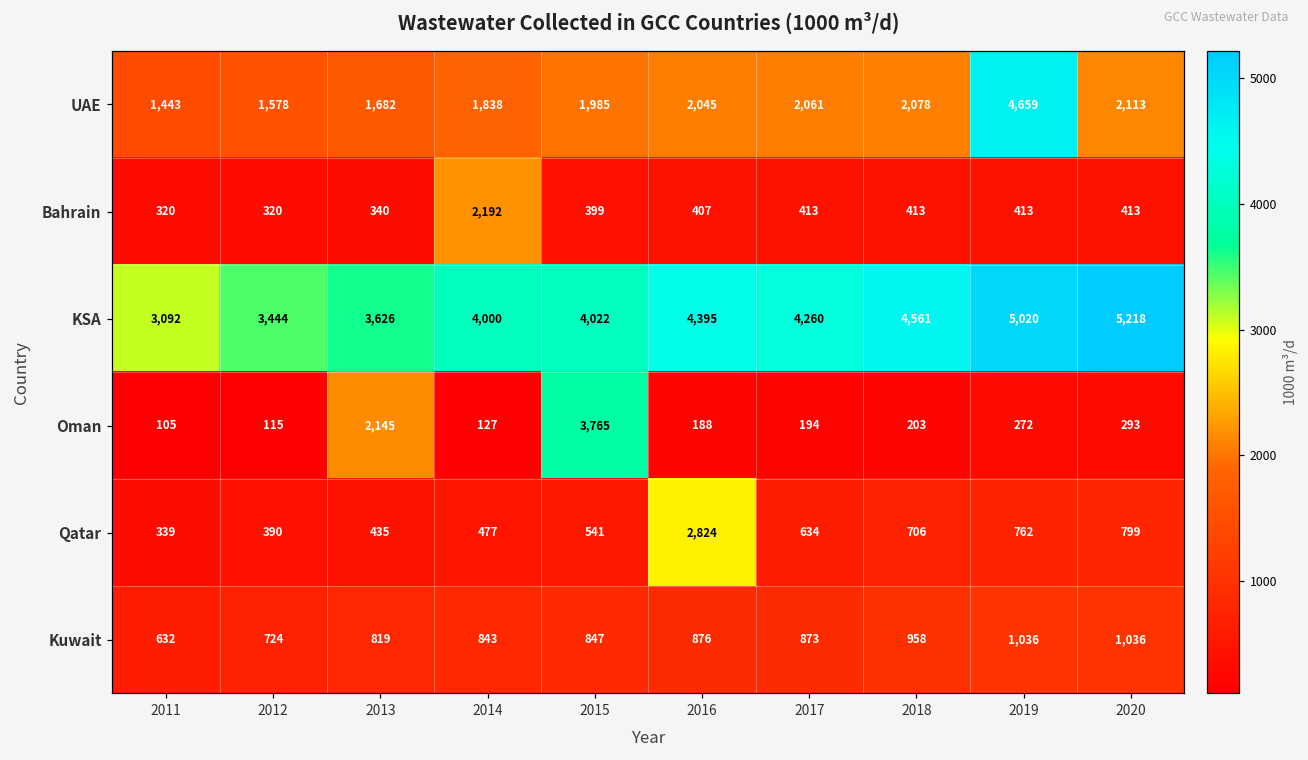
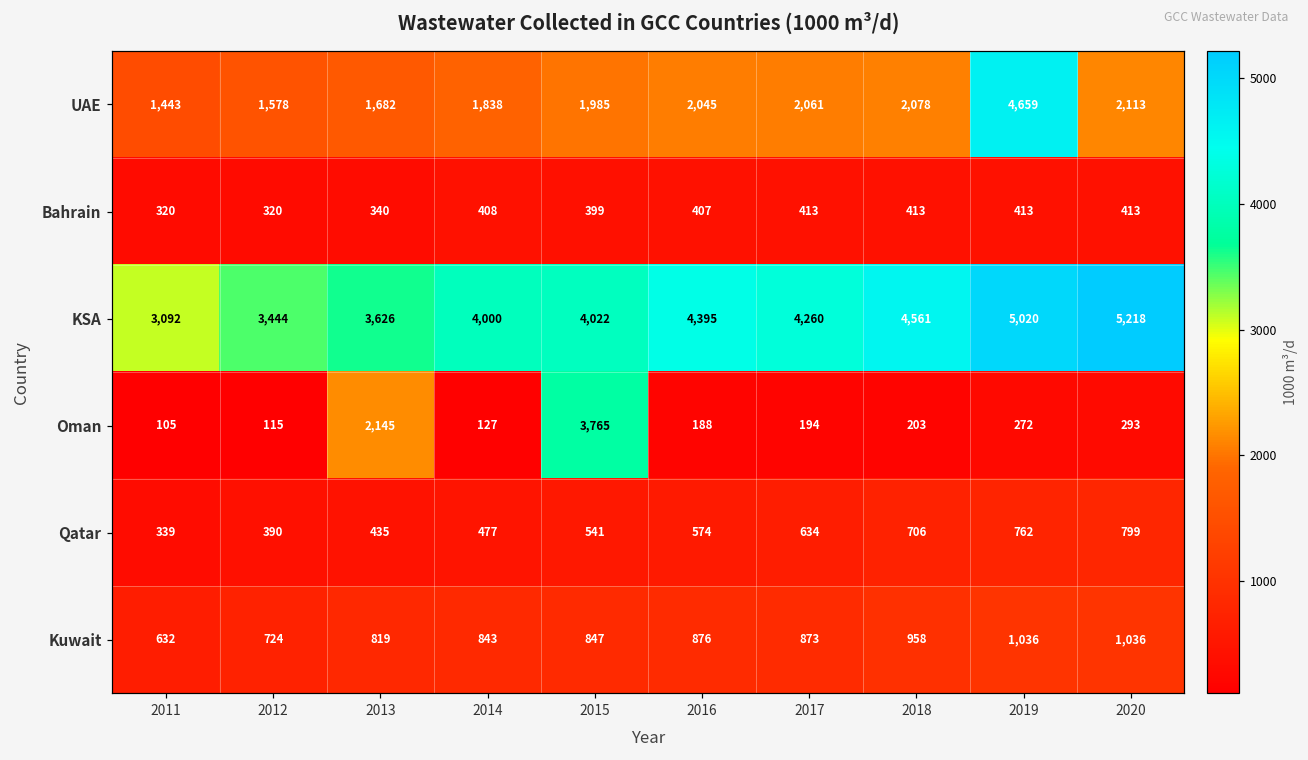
  {
    "UAE": {
      "2011": "1,443",
      "2012": "1,578",
      "2013": "1,682",
      "2014": "1,838",
      "2015": "1,985",
      "2016": "2,045",
      "2017": "2,061",
      "2018": "2,078",
      "2019": "4,659",
      "2020": "2,113"
    },
    "Bahrain": {
      "2011": "320",
      "2012": "320",
      "2013": "340",
-     "2014": "2,192",
+     "2014": "408",
      "2015": "399",
      "2016": "407",
      "2017": "413",
      "2018": "413",
      "2019": "413",
      "2020": "413"
    },
    "KSA": {
      "2011": "3,092",
      "2012": "3,444",
      "2013": "3,626",
      "2014": "4,000",
      "2015": "4,022",
      "2016": "4,395",
      "2017": "4,260",
      "2018": "4,561",
      "2019": "5,020",
      "2020": "5,218"
    },
    "Oman": {
      "2011": "105",
      "2012": "115",
      "2013": "2,145",
      "2014": "127",
      "2015": "3,765",
      "2016": "188",
      "2017": "194",
      "2018": "203",
      "2019": "272",
      "2020": "293"
    },
    "Qatar": {
      "2011": "339",
      "2012": "390",
      "2013": "435",
      "2014": "477",
      "2015": "541",
-     "2016": "2,824",
+     "2016": "574",
      "2017": "634",
      "2018": "706",
      "2019": "762",
      "2020": "799"
    },
    "Kuwait": {
      "2011": "632",
      "2012": "724",
      "2013": "819",
      "2014": "843",
      "2015": "847",
      "2016": "876",
      "2017": "873",
      "2018": "958",
      "2019": "1,036",
      "2020": "1,036"
    }
  }
